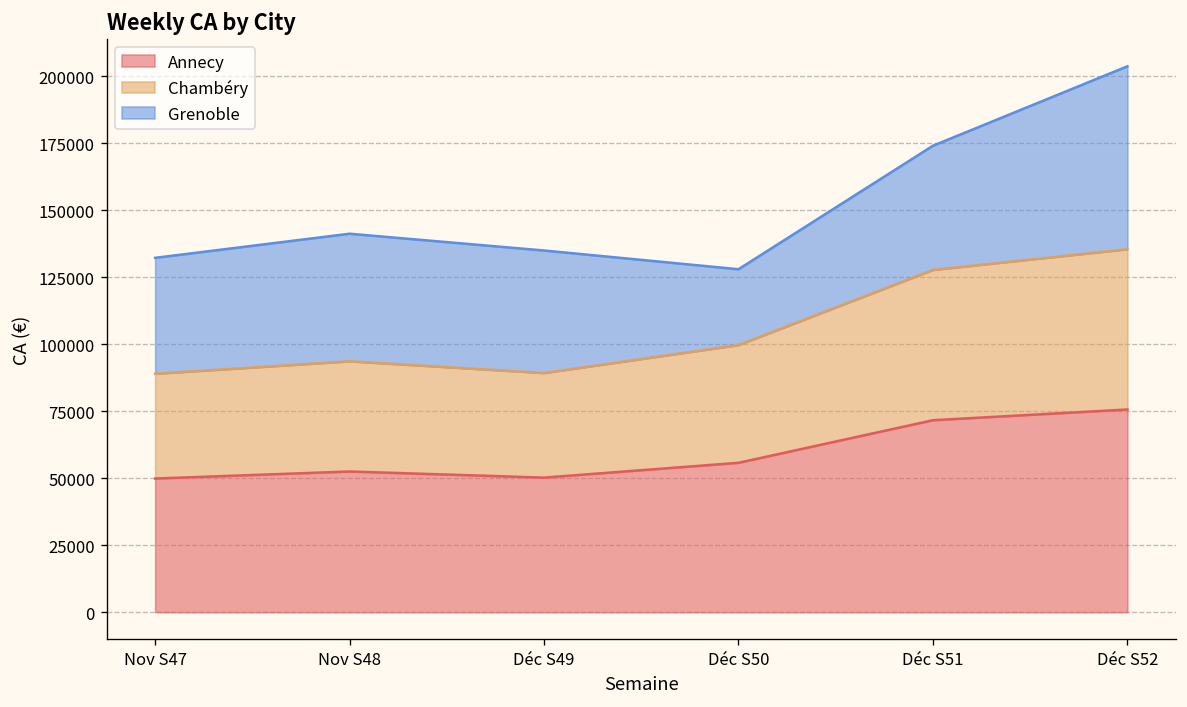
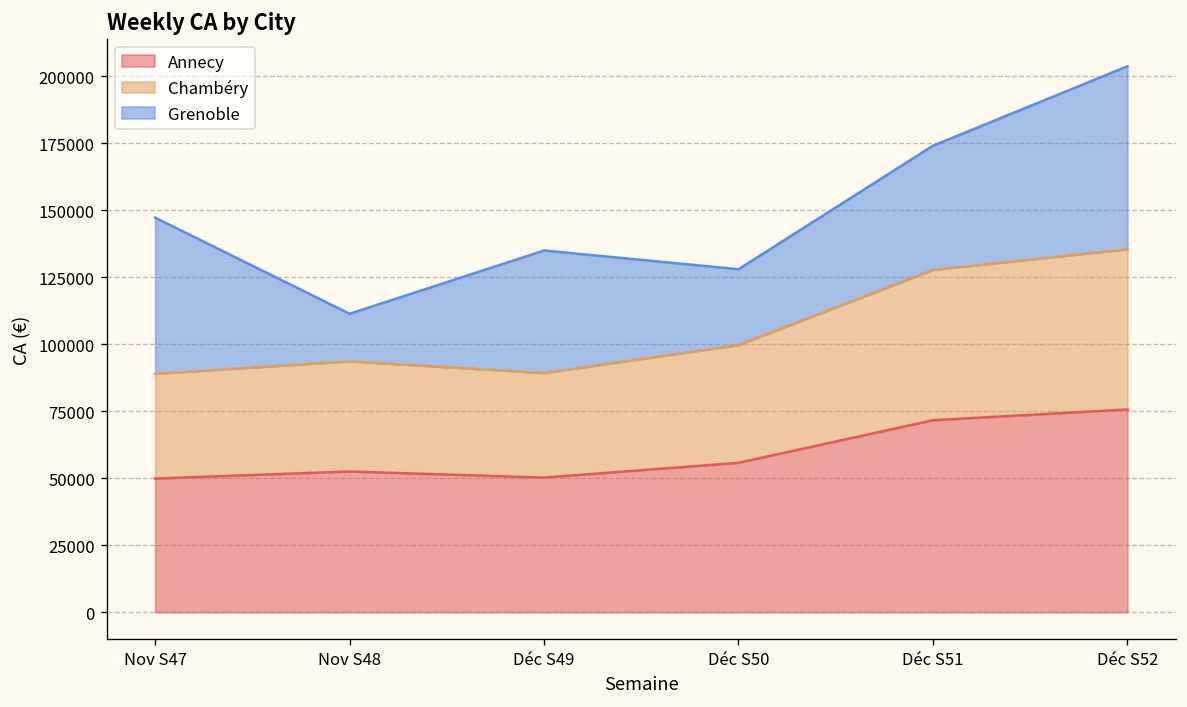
  {
    "Grenoble": {
-     "Nov S47": 43000,
-     "Nov S48": 48000,
+     "Nov S47": 58000,
+     "Nov S48": 18000,
      "Déc S49": 46000,
      "Déc S50": 28000,
      "Déc S51": 46000,
      "Déc S52": 68000
    }
  }
